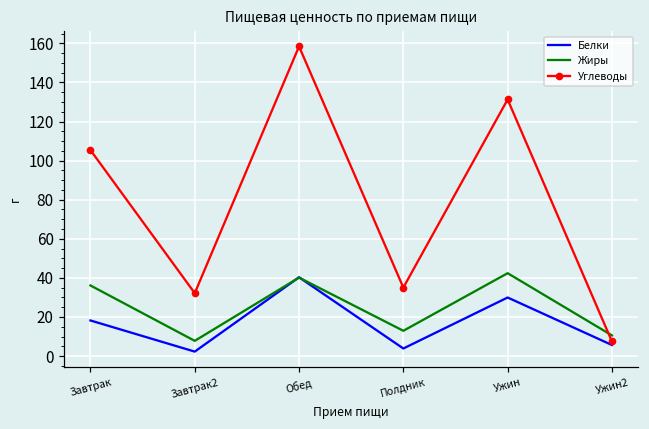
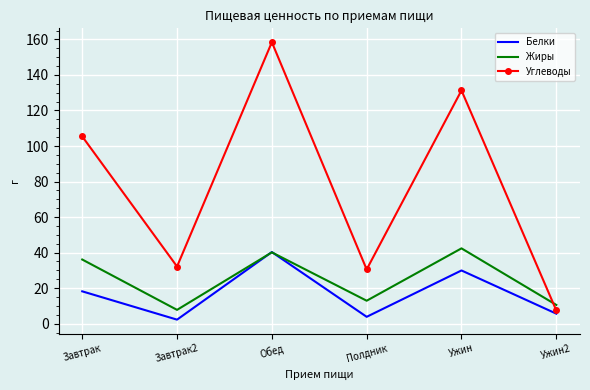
  {
    "Белки": {
      "Завтрак": 18,
      "Завтрак2": 2,
      "Полдник": 4,
      "Ужин": 30,
      "Ужин2": 6
    },
    "Жиры": {
      "Завтрак": 36,
      "Завтрак2": 8,
      "Полдник": 13,
      "Ужин": 42,
      "Ужин2": 11
    },
    "Углеводы": {
      "Завтрак": 105,
      "Завтрак2": 32,
      "Обед": 158,
-     "Полдник": 35,
+     "Полдник": 31,
      "Ужин": 131,
      "Ужин2": 7
    }
  }
